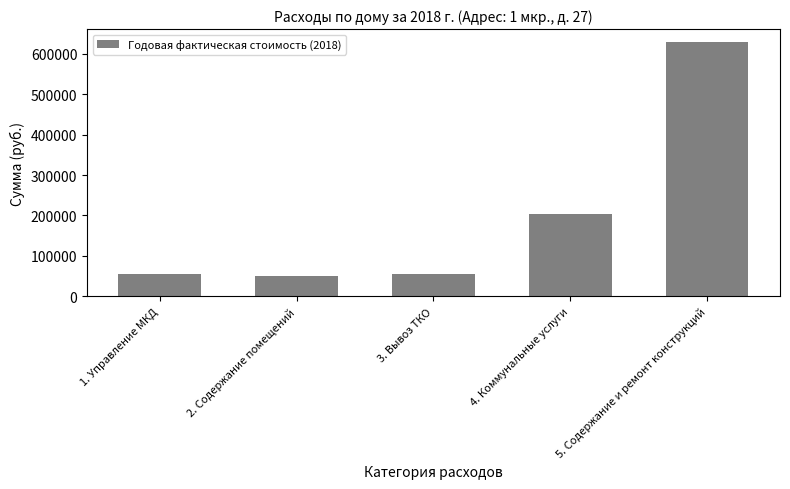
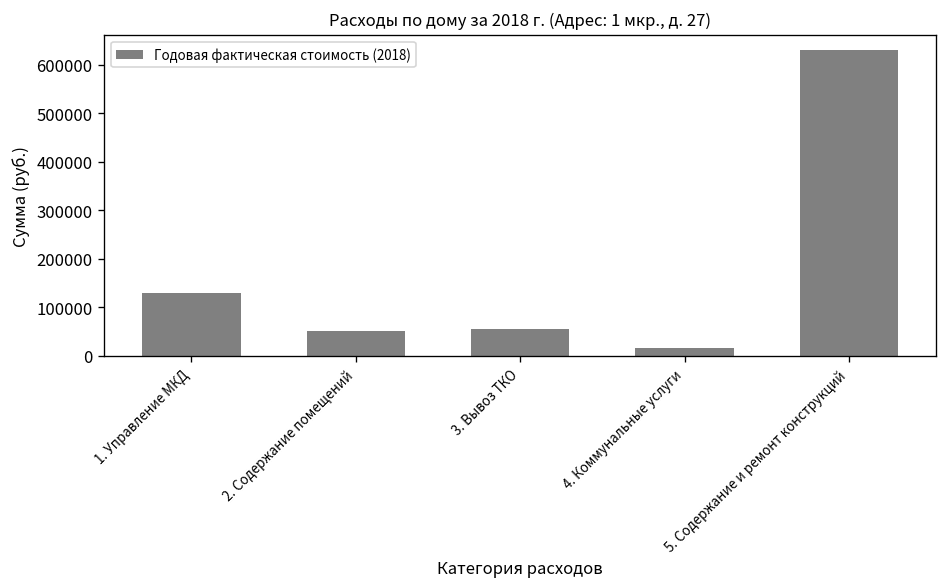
  {
-   "1. Управление МКД": 60000,
+   "1. Управление МКД": 130000,
    "2. Содержание помещений": 50000,
    "3. Вывоз ТКО": 60000,
-   "4. Коммунальные услуги": 200000,
+   "4. Коммунальные услуги": 20000,
    "5. Содержание и ремонт конструкций": 630000
  }
